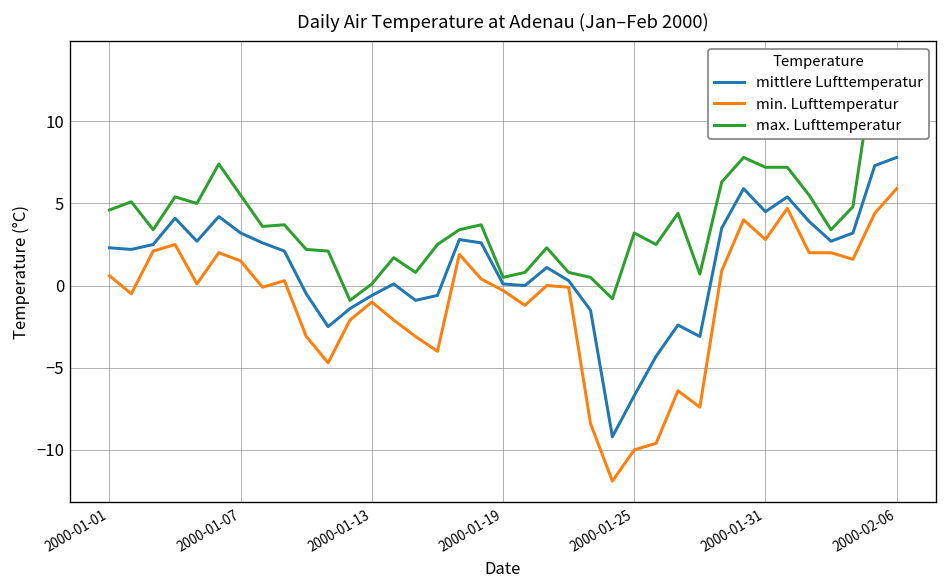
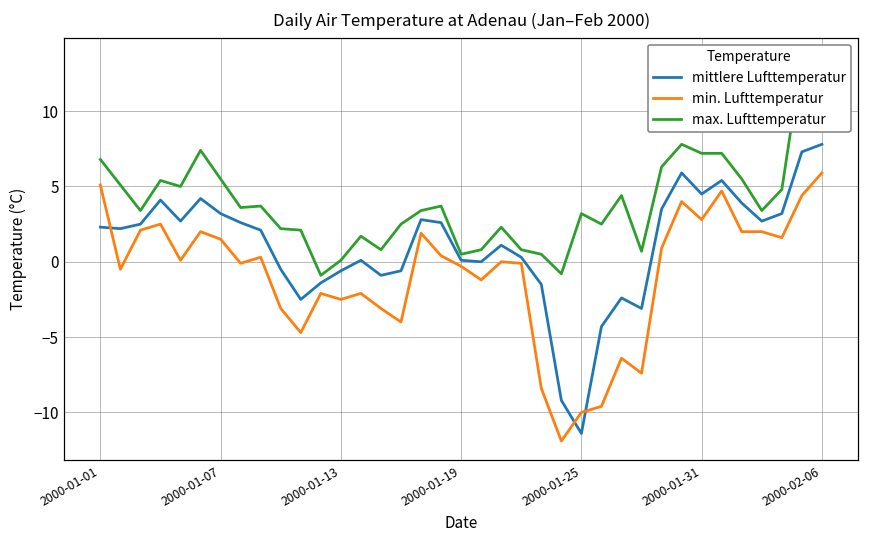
  {
    "mittlere Lufttemperatur": {
      "2000-01-01": 2.3,
      "2000-01-07": 3.2,
      "2000-01-13": -0.6,
      "2000-01-19": 0.1,
-     "2000-01-25": -6.7,
+     "2000-01-25": -11.4,
      "2000-01-31": 4.5,
      "2000-02-06": 7.8
    },
    "min. Lufttemperatur": {
-     "2000-01-01": 0.6,
+     "2000-01-01": 5.1,
      "2000-01-07": 1.5,
-     "2000-01-13": -1.0,
+     "2000-01-13": -2.5,
      "2000-01-19": -0.3,
      "2000-01-25": -10.0,
      "2000-01-31": 2.8,
      "2000-02-06": 5.9
    },
    "max. Lufttemperatur": {
-     "2000-01-01": 4.6,
+     "2000-01-01": 6.8,
      "2000-01-07": 5.5,
      "2000-01-13": 0.1,
      "2000-01-19": 0.5,
      "2000-01-25": 3.2,
      "2000-01-31": 7.2
    }
  }
